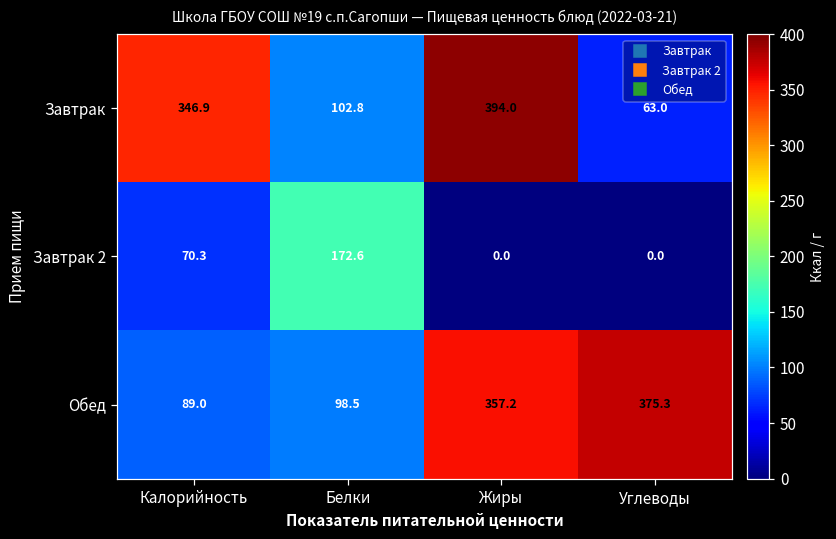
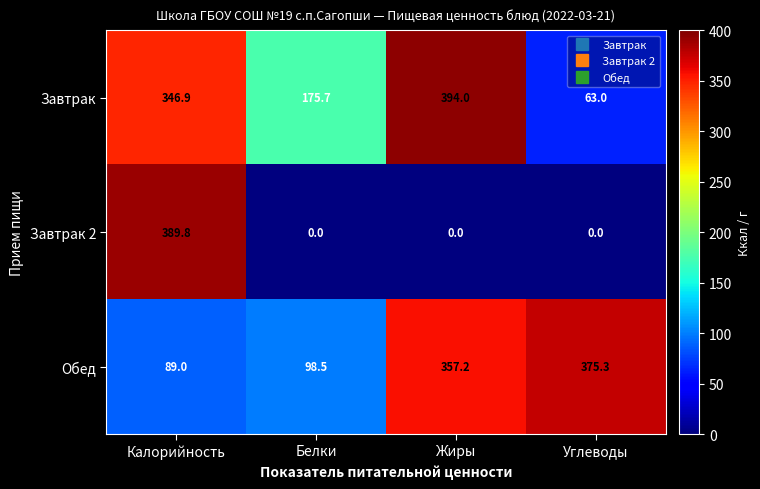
  {
    "Завтрак": {
      "Калорийность": 346.9,
-     "Белки": 102.8,
+     "Белки": 175.7,
      "Жиры": 394.0,
      "Углеводы": 63.0
    },
    "Завтрак 2": {
-     "Калорийность": 70.3,
-     "Белки": 172.6,
+     "Калорийность": 389.8,
+     "Белки": 0.0,
      "Жиры": 0.0,
      "Углеводы": 0.0
    },
    "Обед": {
      "Калорийность": 89.0,
      "Белки": 98.5,
      "Жиры": 357.2,
      "Углеводы": 375.3
    }
  }
